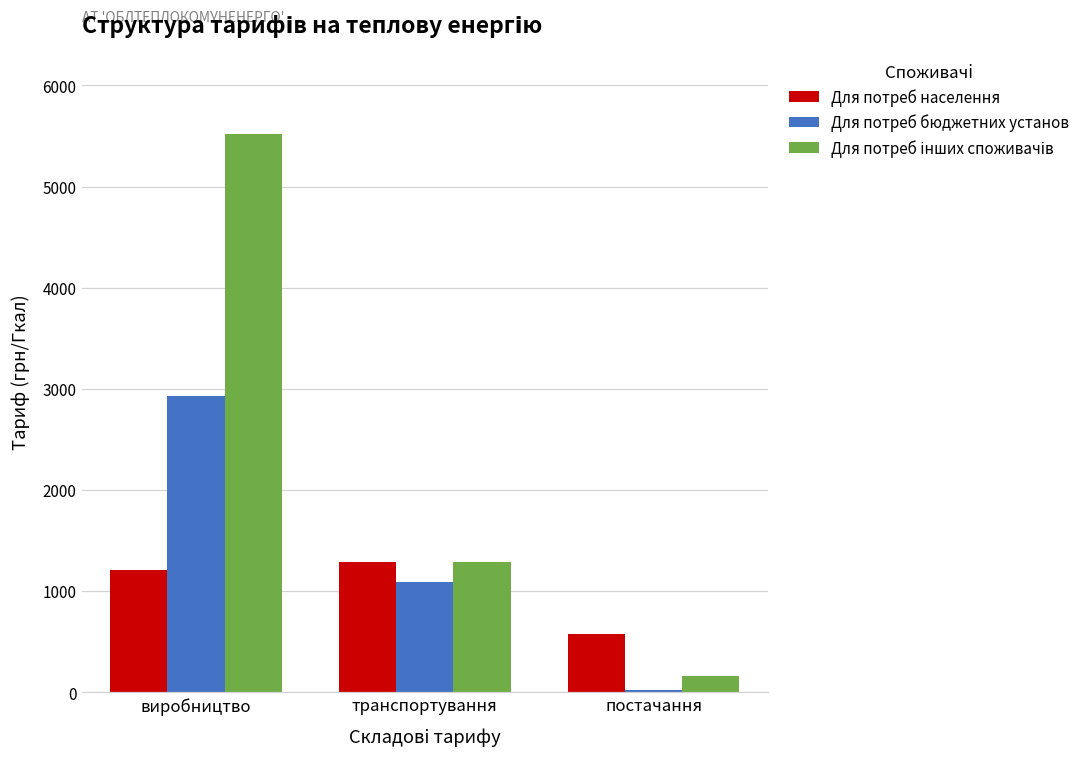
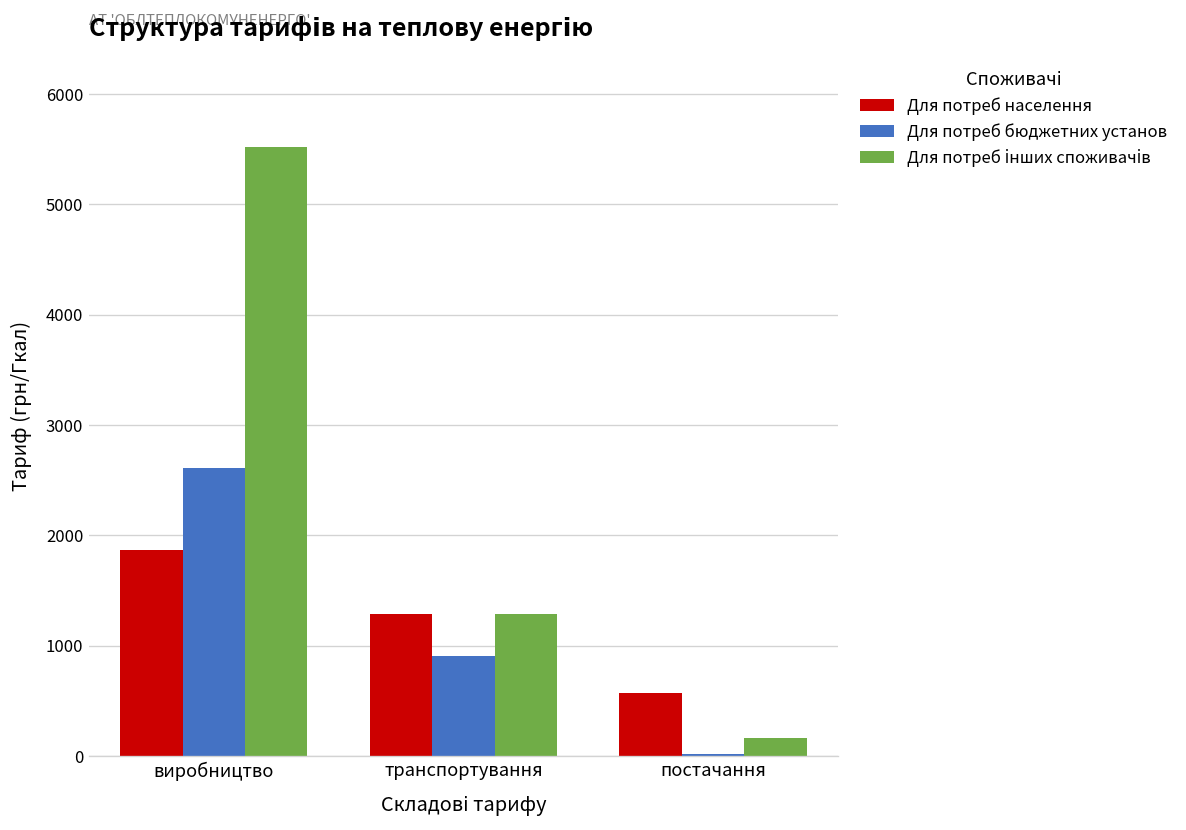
  {
    "Для потреб населення": {
-     "виробництво": 1200,
+     "виробництво": 1900,
      "транспортування": 1300,
      "постачання": 600
    },
    "Для потреб бюджетних установ": {
-     "виробництво": 2900,
-     "транспортування": 1100
+     "виробництво": 2600,
+     "транспортування": 900
    },
    "Для потреб інших споживачів": {
      "виробництво": 5500,
      "транспортування": 1300,
      "постачання": 200
    }
  }
